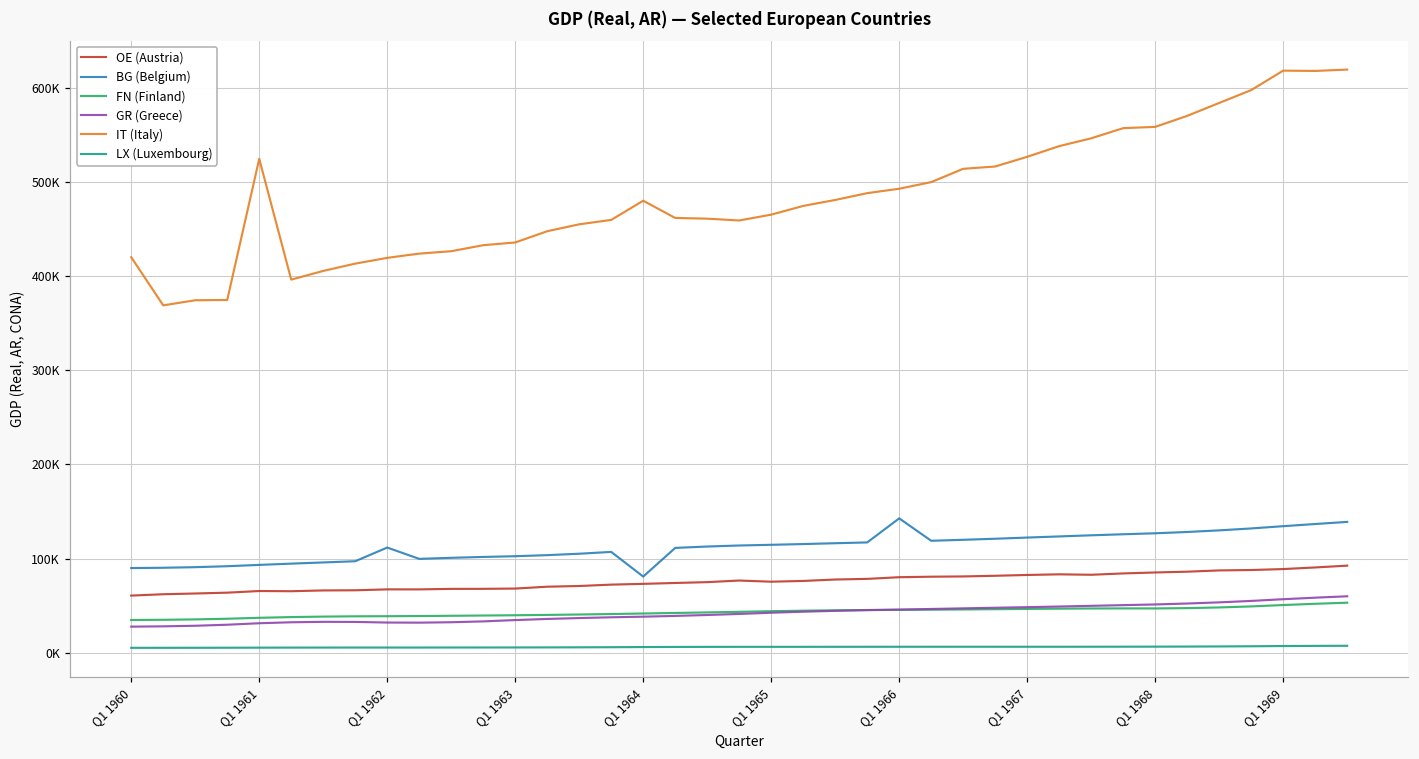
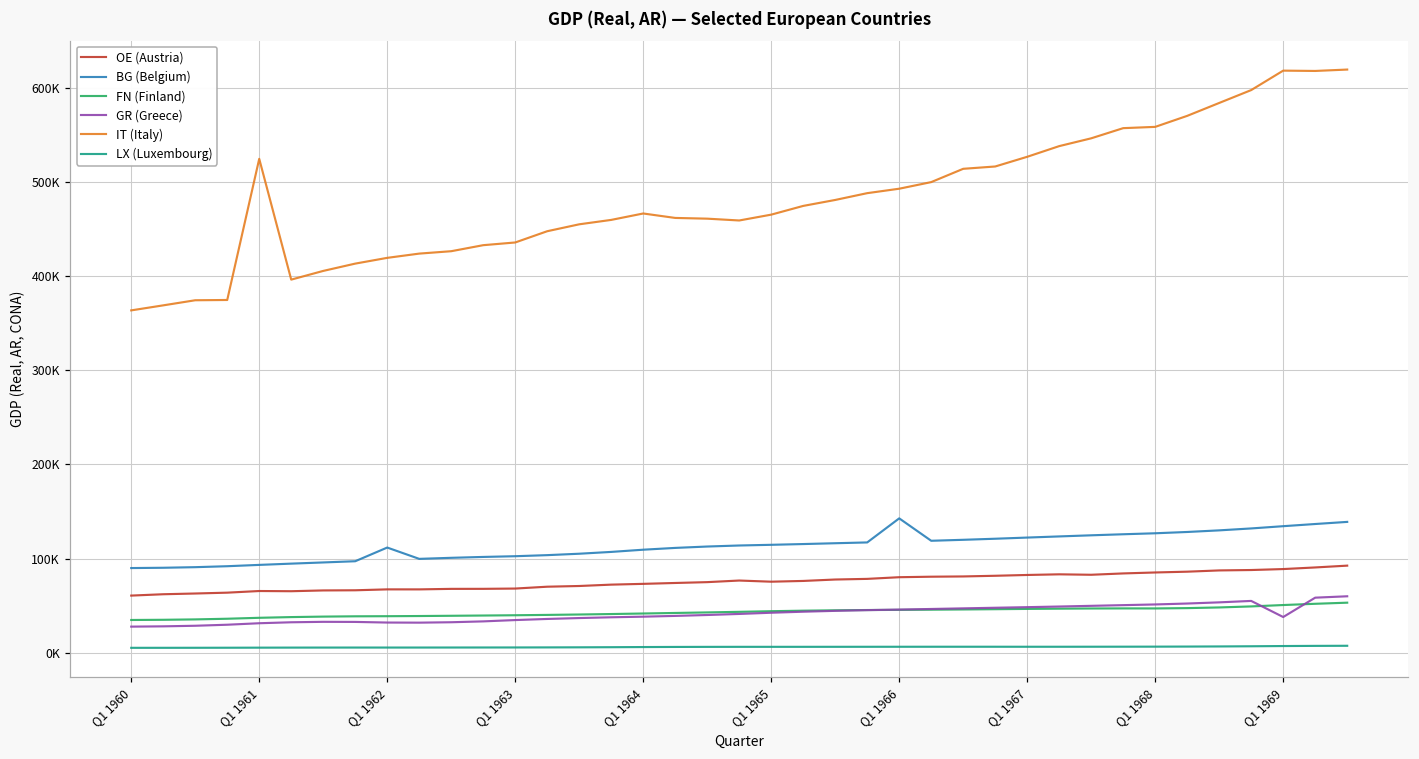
  {
    "OE (Austria)": {
      "Q1 1960": 60000,
      "Q1 1961": 70000,
      "Q1 1962": 70000,
      "Q1 1963": 70000,
      "Q1 1964": 70000,
      "Q1 1965": 80000,
      "Q1 1966": 80000,
      "Q1 1967": 80000,
      "Q1 1968": 90000,
      "Q1 1969": 90000
    },
    "BG (Belgium)": {
      "Q1 1960": 90000,
      "Q1 1961": 90000,
      "Q1 1962": 110000,
      "Q1 1963": 100000,
-     "Q1 1964": 80000,
+     "Q1 1964": 110000,
      "Q1 1965": 110000,
      "Q1 1966": 140000,
      "Q1 1967": 120000,
      "Q1 1968": 130000,
      "Q1 1969": 130000
    },
    "GR (Greece)": {
      "Q1 1960": 30000,
      "Q1 1961": 30000,
      "Q1 1962": 30000,
      "Q1 1963": 30000,
      "Q1 1964": 40000,
      "Q1 1968": 50000,
-     "Q1 1969": 60000
+     "Q1 1969": 40000
    },
    "IT (Italy)": {
-     "Q1 1960": 420000,
+     "Q1 1960": 360000,
      "Q1 1961": 520000,
      "Q1 1962": 420000,
      "Q1 1963": 440000,
-     "Q1 1964": 480000,
+     "Q1 1964": 470000,
      "Q1 1965": 470000,
      "Q1 1966": 490000,
      "Q1 1967": 530000,
      "Q1 1968": 560000,
      "Q1 1969": 620000
    }
  }
